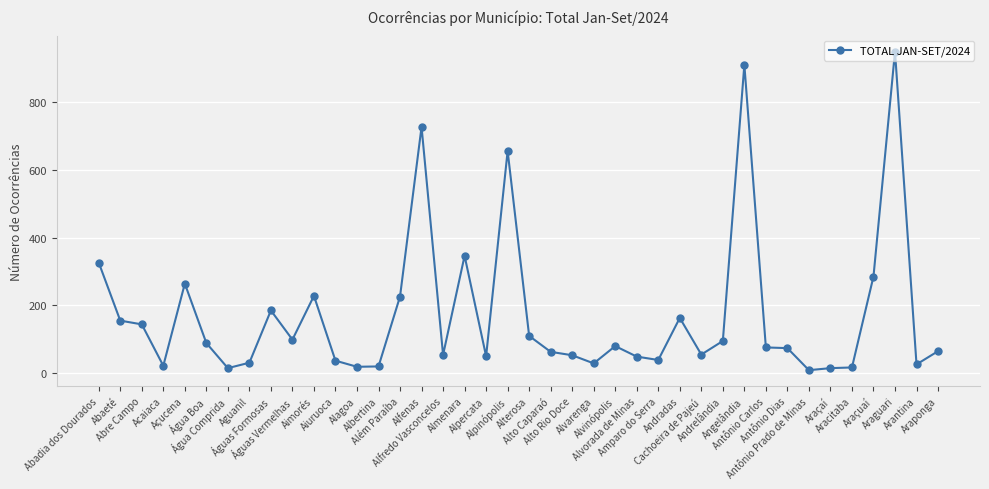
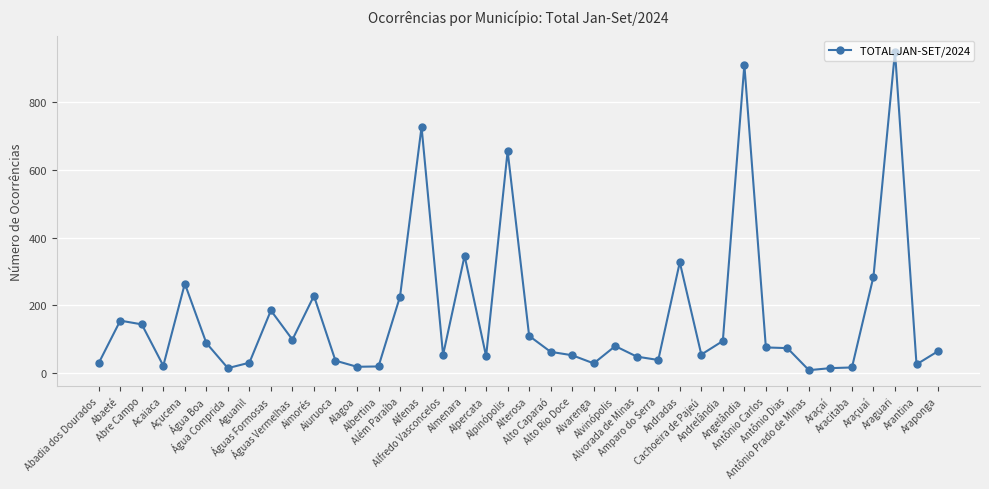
  {
-   "Abadia dos Dourados": 330,
+   "Abadia dos Dourados": 30,
    "Abaeté": 160,
    "Abre Campo": 140,
    "Acaiaca": 20,
    "Açucena": 260,
    "Água Boa": 90,
    "Água Comprida": 20,
    "Aguanil": 30,
    "Águas Formosas": 190,
    "Águas Vermelhas": 100,
    "Aimorés": 230,
    "Aiuruoca": 40,
    "Alagoa": 20,
    "Albertina": 20,
    "Além Paraíba": 230,
    "Alfenas": 730,
    "Alfredo Vasconcelos": 50,
    "Almenara": 350,
    "Alpercata": 50,
    "Alpinópolis": 660,
    "Alterosa": 110,
    "Alto Caparaó": 60,
    "Alto Rio Doce": 50,
    "Alvarenga": 30,
    "Alvinópolis": 80,
    "Alvorada de Minas": 50,
    "Amparo do Serra": 40,
-   "Andradas": 160,
+   "Andradas": 330,
    "Cachoeira de Pajeú": 60,
    "Andrelândia": 100,
    "Angelândia": 910,
    "Antônio Carlos": 80,
    "Antônio Dias": 70,
    "Antônio Prado de Minas": 10,
    "Araçaí": 20,
    "Aracitaba": 20,
    "Araçuaí": 290,
    "Arantina": 30,
    "Araponga": 70
  }
